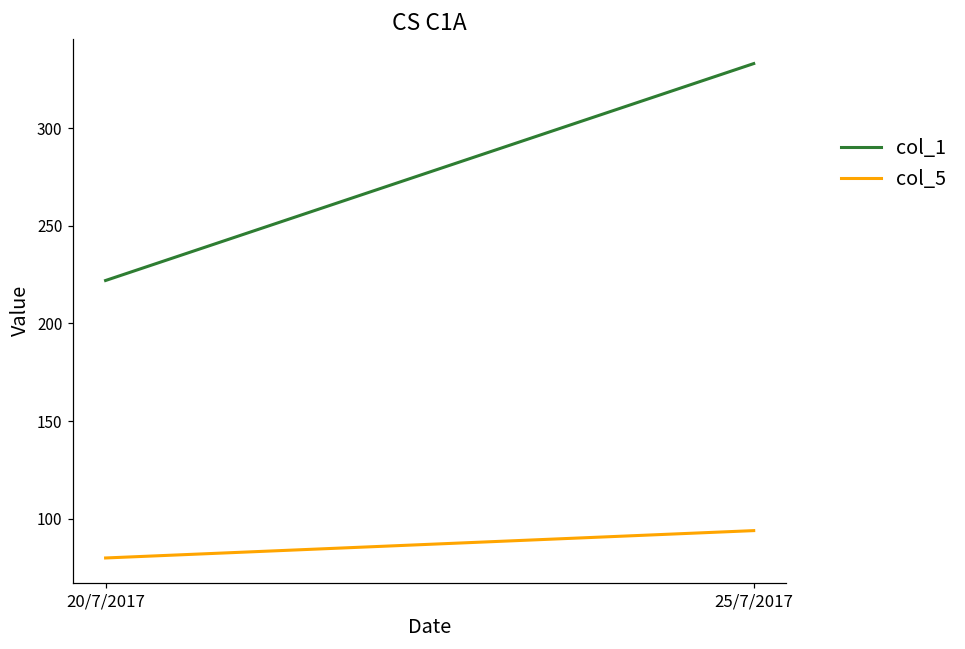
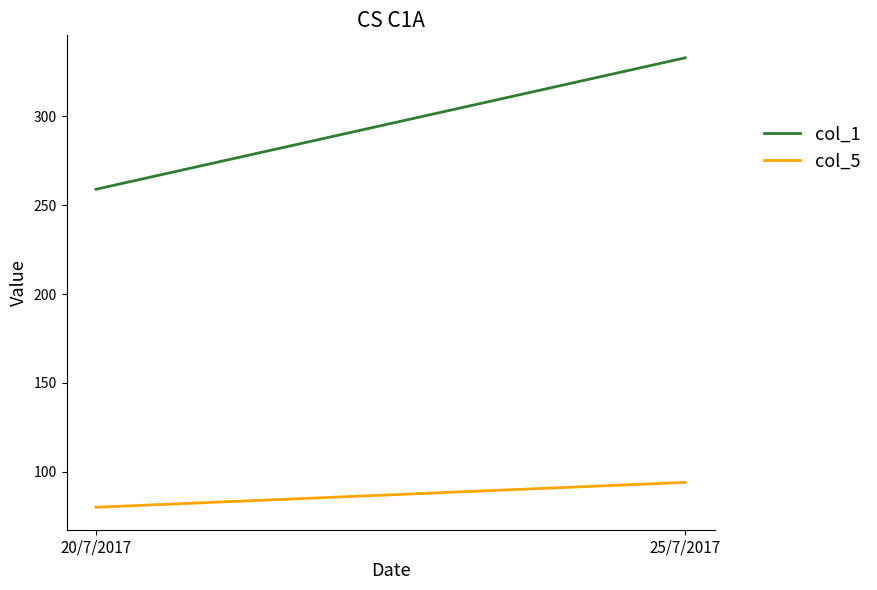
  {
    "col_1": {
-     "20/7/2017": 222,
+     "20/7/2017": 259,
      "25/7/2017": 333
    },
    "col_5": {
      "20/7/2017": 80,
      "25/7/2017": 94
    }
  }
